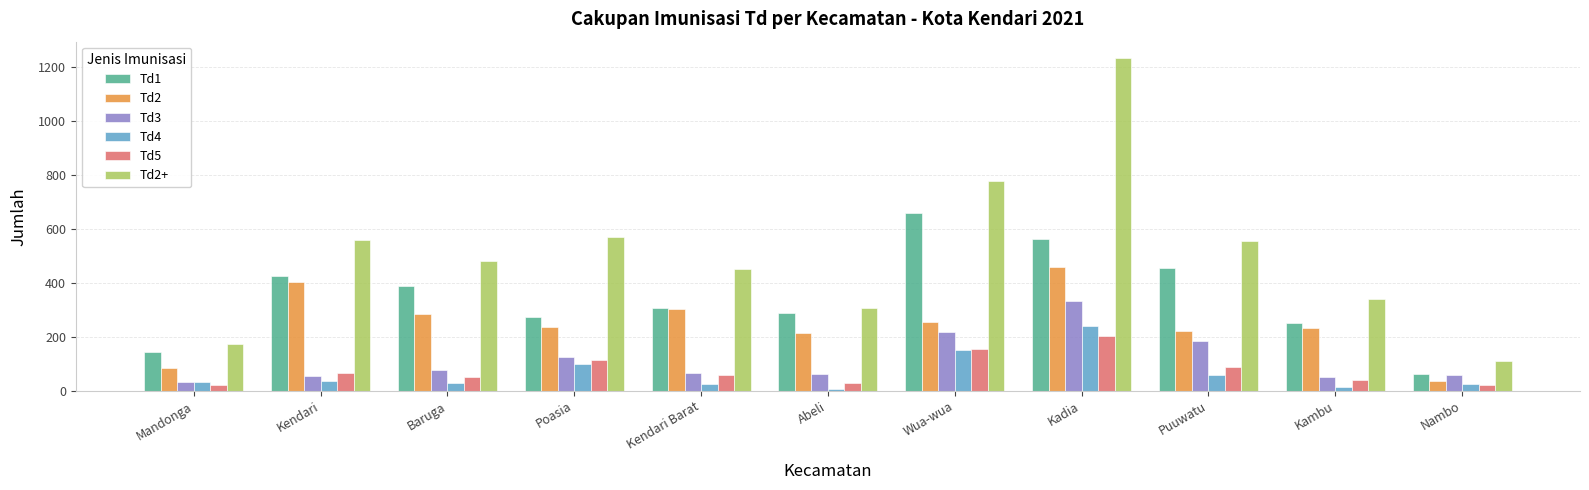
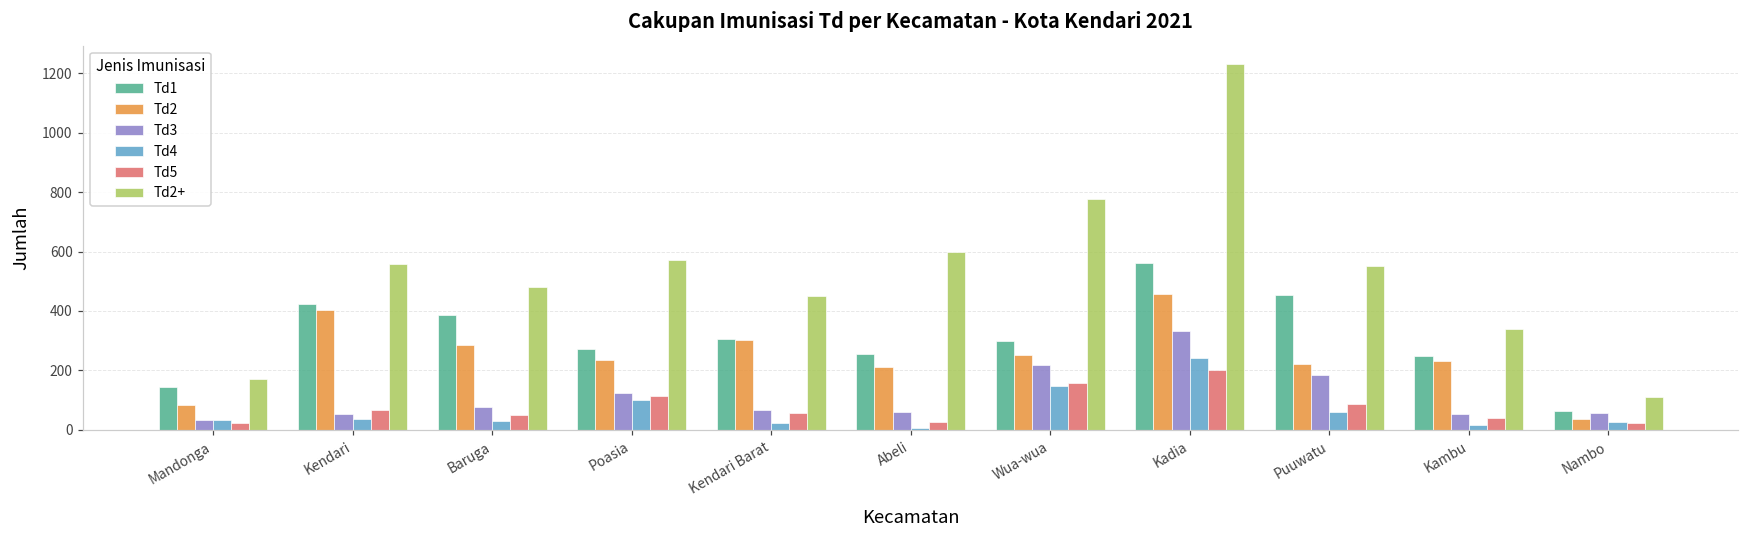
  {
    "Td1": {
      "Mandonga": 140,
      "Kendari": 430,
      "Baruga": 390,
      "Poasia": 270,
      "Kendari Barat": 310,
-     "Abeli": 290,
-     "Wua-wua": 660,
+     "Abeli": 250,
+     "Wua-wua": 300,
      "Kadia": 560,
      "Puuwatu": 450,
      "Kambu": 250,
      "Nambo": 60
    },
    "Td2": {
      "Mandonga": 80,
      "Kendari": 400,
      "Baruga": 290,
      "Poasia": 240,
      "Kendari Barat": 300,
      "Abeli": 210,
      "Wua-wua": 250,
      "Kadia": 460,
      "Puuwatu": 220,
      "Kambu": 230,
      "Nambo": 40
    },
    "Td5": {
      "Mandonga": 20,
      "Kendari": 70,
      "Baruga": 50,
      "Poasia": 110,
      "Kendari Barat": 60,
      "Abeli": 30,
      "Wua-wua": 160,
      "Kadia": 200,
      "Puuwatu": 90,
      "Kambu": 40,
      "Nambo": 20
    },
    "Td2+": {
      "Mandonga": 170,
      "Kendari": 560,
      "Baruga": 480,
      "Poasia": 570,
      "Kendari Barat": 450,
-     "Abeli": 310,
+     "Abeli": 600,
      "Wua-wua": 780,
      "Kadia": 1230,
      "Puuwatu": 550,
      "Kambu": 340,
      "Nambo": 110
    }
  }
